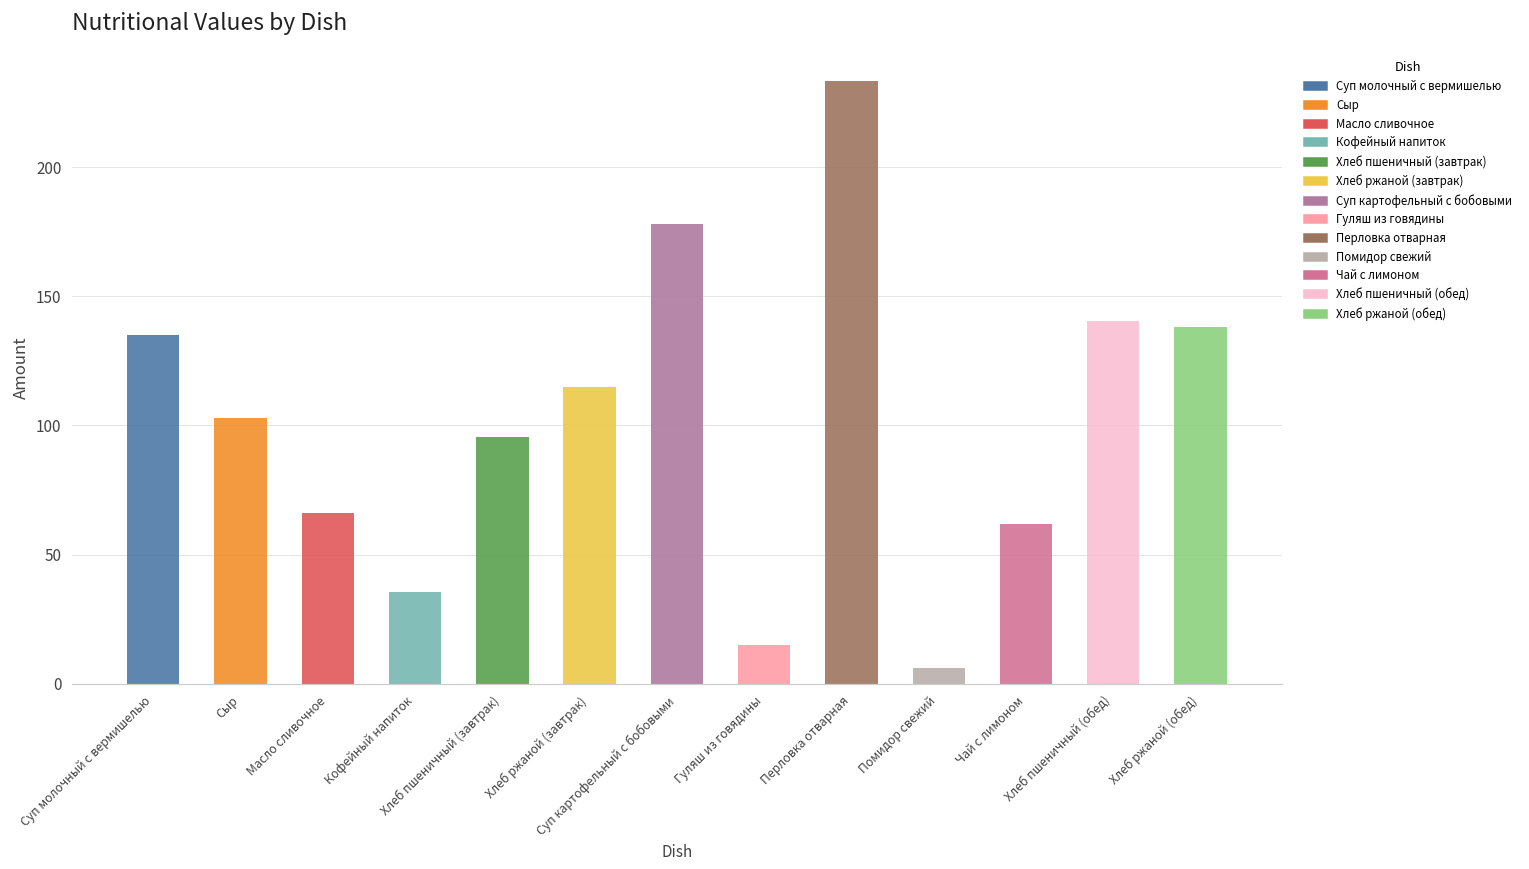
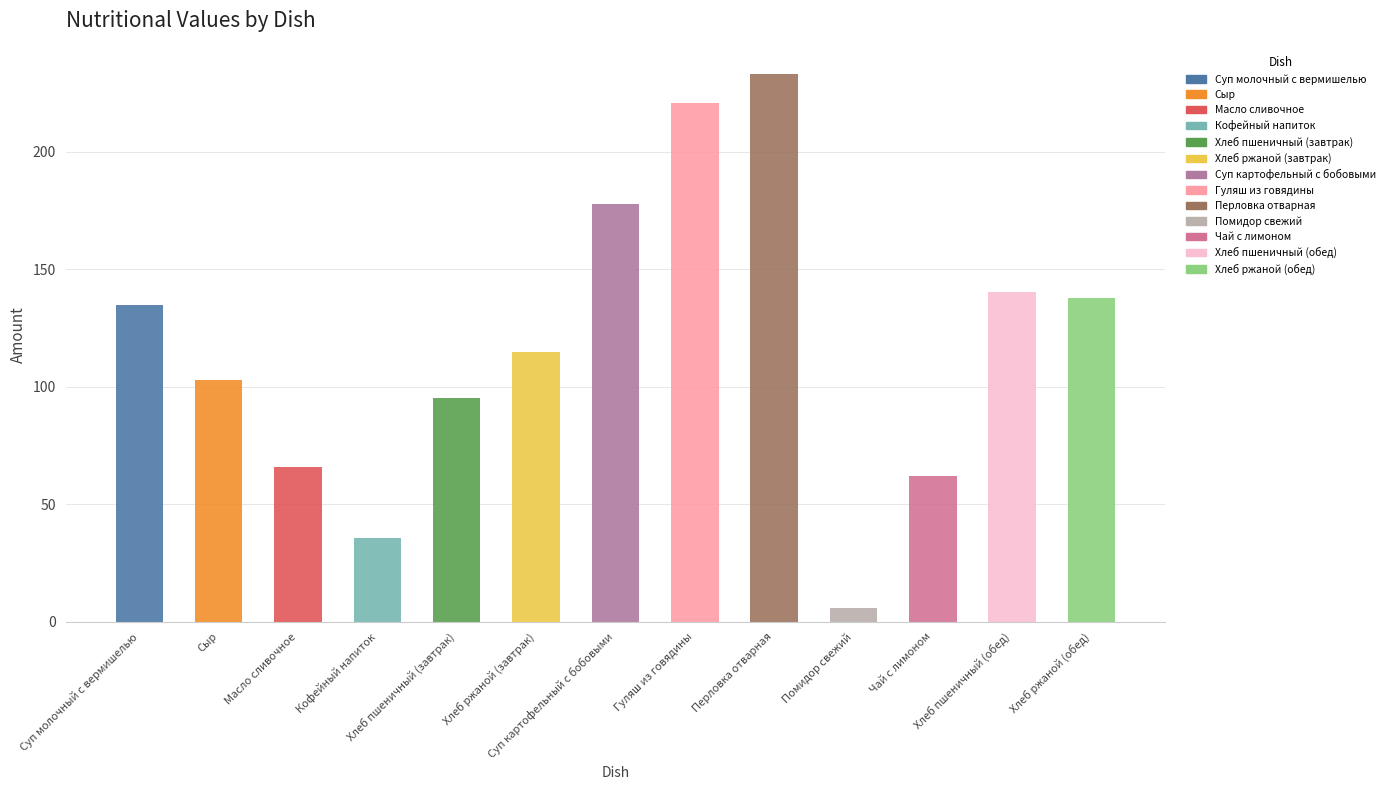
  {
    "Суп молочный с вермишелью": 135,
    "Сыр": 103,
    "Масло сливочное": 66,
    "Кофейный напиток": 36,
    "Хлеб пшеничный (завтрак)": 95,
    "Хлеб ржаной (завтрак)": 115,
    "Суп картофельный с бобовыми": 178,
-   "Гуляш из говядины": 15,
+   "Гуляш из говядины": 221,
    "Перловка отварная": 233,
    "Помидор свежий": 6,
    "Чай с лимоном": 62,
    "Хлеб пшеничный (обед)": 140,
    "Хлеб ржаной (обед)": 138
  }
